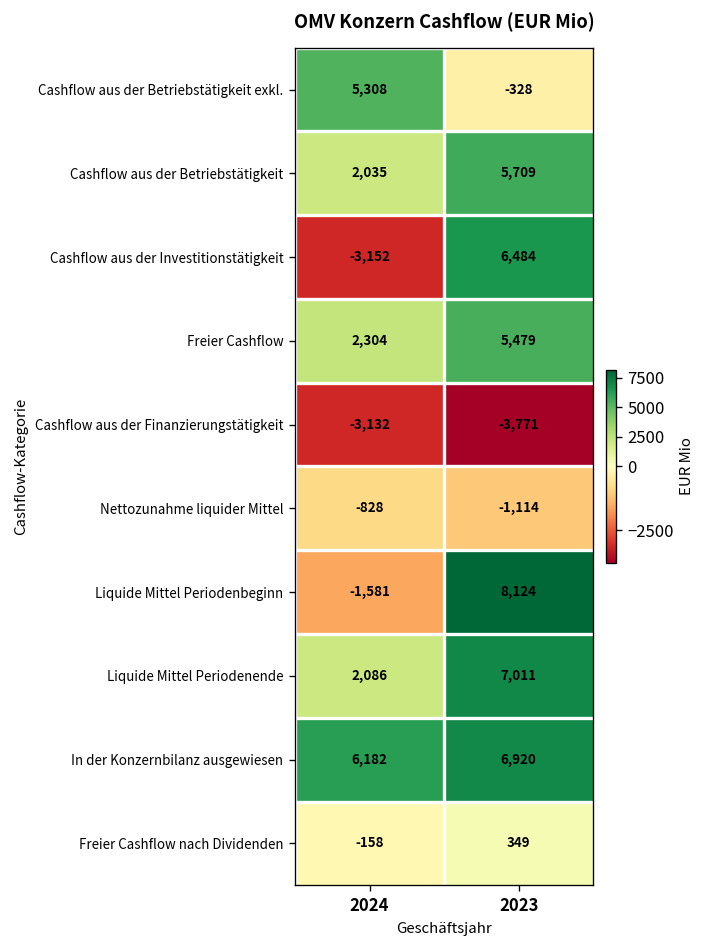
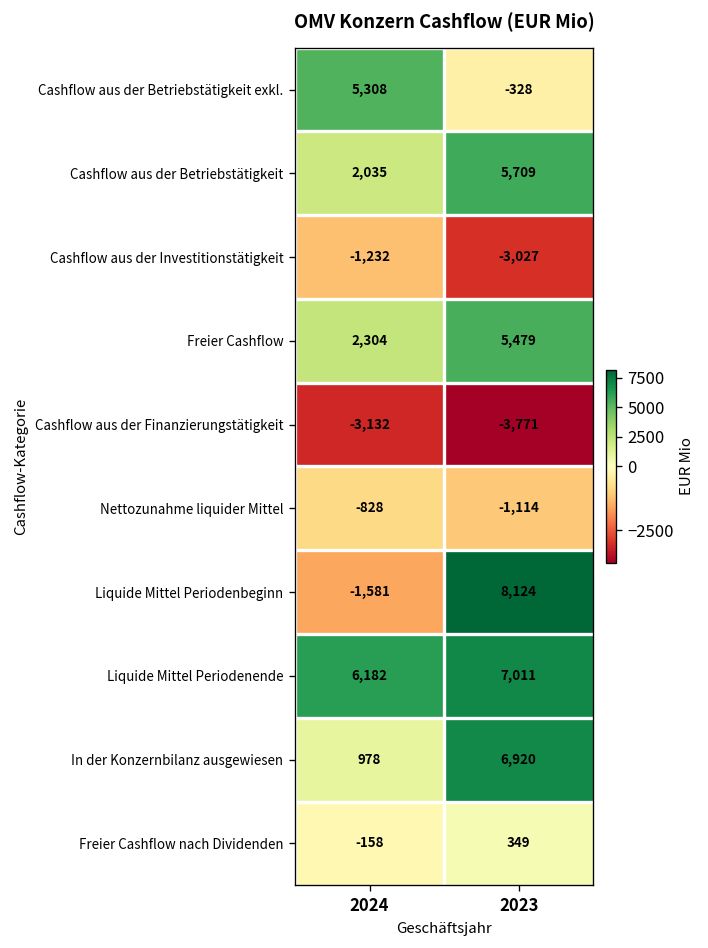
  {
    "Cashflow aus der Betriebstätigkeit exkl.": {
      "2024": "5,308",
      "2023": "-328"
    },
    "Cashflow aus der Betriebstätigkeit": {
      "2024": "2,035",
      "2023": "5,709"
    },
    "Cashflow aus der Investitionstätigkeit": {
-     "2024": "-3,152",
-     "2023": "6,484"
+     "2024": "-1,232",
+     "2023": "-3,027"
    },
    "Freier Cashflow": {
      "2024": "2,304",
      "2023": "5,479"
    },
    "Cashflow aus der Finanzierungstätigkeit": {
      "2024": "-3,132",
      "2023": "-3,771"
    },
    "Nettozunahme liquider Mittel": {
      "2024": "-828",
      "2023": "-1,114"
    },
    "Liquide Mittel Periodenbeginn": {
      "2024": "-1,581",
      "2023": "8,124"
    },
    "Liquide Mittel Periodenende": {
-     "2024": "2,086",
+     "2024": "6,182",
      "2023": "7,011"
    },
    "In der Konzernbilanz ausgewiesen": {
-     "2024": "6,182",
+     "2024": "978",
      "2023": "6,920"
    },
    "Freier Cashflow nach Dividenden": {
      "2024": "-158",
      "2023": "349"
    }
  }
